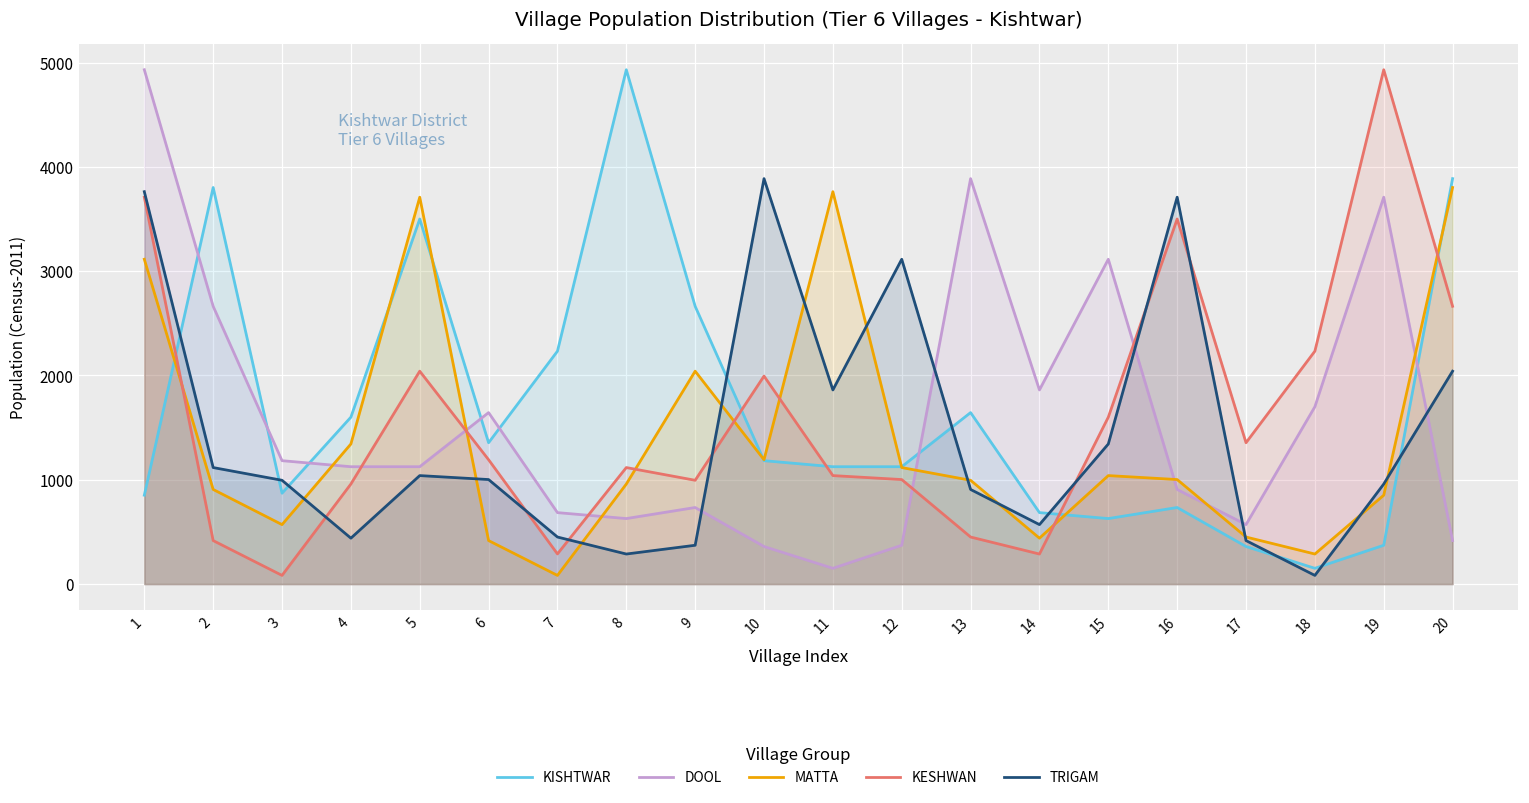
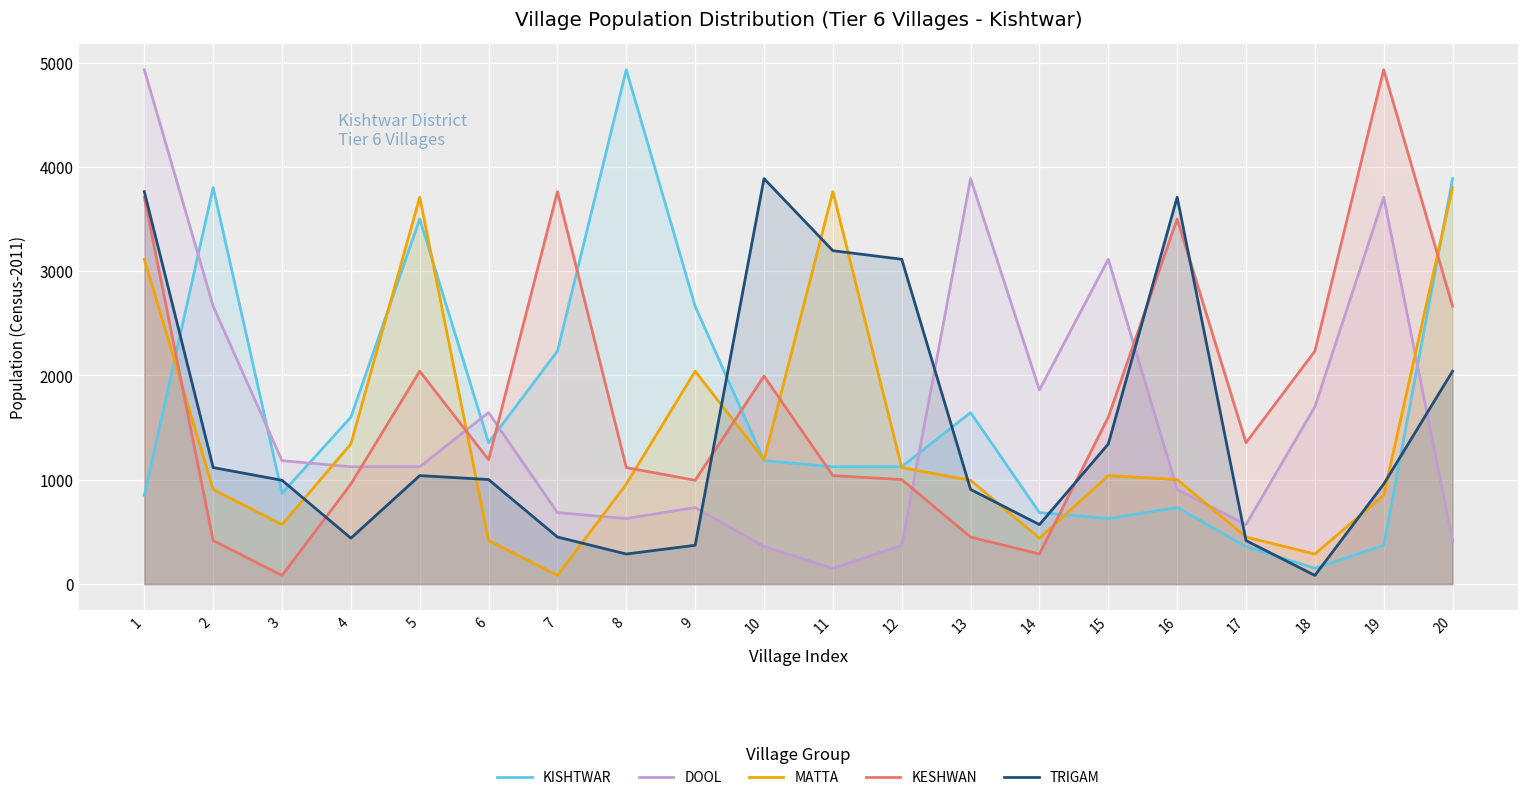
  {
    "KISHTWAR": {
      "1": 900,
      "2": 3800,
      "3": 900,
      "4": 1600,
      "5": 3500,
      "6": 1400,
      "7": 2200,
      "8": 4900,
      "9": 2700,
      "11": 1100,
      "13": 1600,
      "14": 700,
      "15": 600,
      "16": 700,
      "17": 400,
      "18": 200,
      "19": 400,
      "20": 3900
    },
    "DOOL": {
      "1": 4900,
      "2": 2700,
      "3": 1200,
      "4": 1100,
      "5": 1100,
      "6": 1600,
      "7": 700,
      "8": 600,
      "9": 700,
      "10": 400,
      "11": 200,
      "12": 400,
      "13": 3900,
      "14": 1900,
      "15": 3100,
      "16": 900,
      "17": 600,
      "18": 1700,
      "19": 3700,
      "20": 400
    },
    "MATTA": {
      "1": 3100,
      "2": 900,
      "3": 600,
      "4": 1300,
      "5": 3700,
      "6": 400,
      "7": 100,
      "8": 1000,
      "9": 2000,
      "11": 3800,
      "13": 1000,
      "14": 400,
      "15": 1000,
      "16": 1000,
      "17": 500,
      "18": 300,
      "19": 900,
      "20": 3800
    },
    "KESHWAN": {
      "1": 3700,
      "2": 400,
      "3": 100,
      "4": 1000,
      "5": 2000,
      "6": 1200,
-     "7": 300,
+     "7": 3800,
      "8": 1100,
      "9": 1000,
      "10": 2000,
      "11": 1000,
      "12": 1000,
      "13": 500,
      "14": 300,
      "15": 1600,
      "16": 3500,
      "17": 1400,
      "18": 2200,
      "19": 4900,
      "20": 2700
    },
    "TRIGAM": {
      "1": 3800,
      "2": 1100,
      "3": 1000,
      "4": 400,
      "5": 1000,
      "6": 1000,
      "7": 500,
      "8": 300,
      "9": 400,
      "10": 3900,
-     "11": 1900,
+     "11": 3200,
      "12": 3100,
      "13": 900,
      "14": 600,
      "15": 1300,
      "16": 3700,
      "17": 400,
      "18": 100,
      "19": 1000,
      "20": 2000
    }
  }
